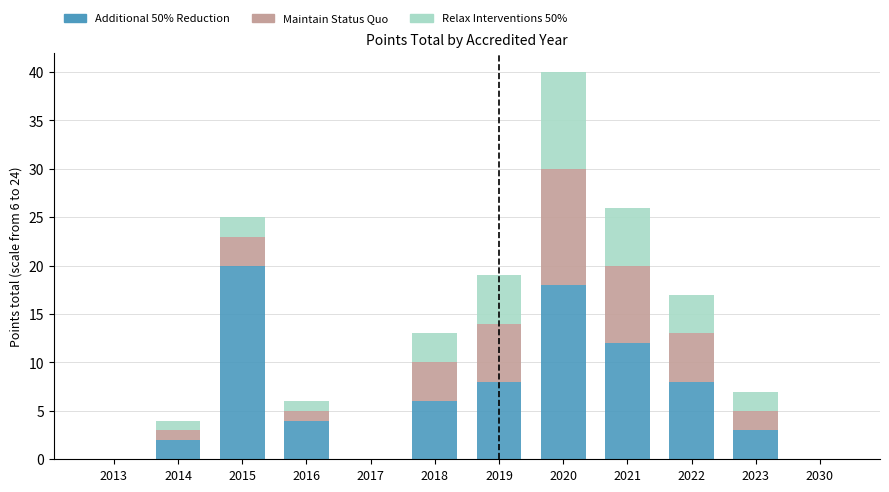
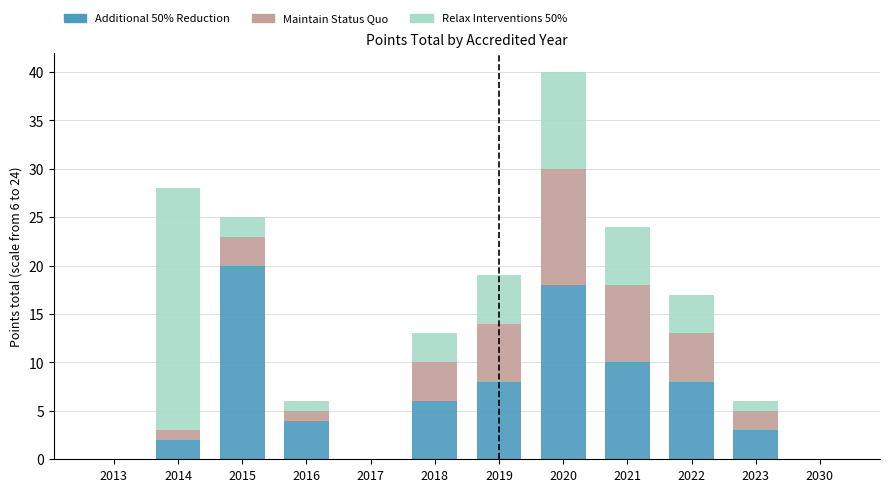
  {
    "Additional 50% Reduction": {
      "2013": 0,
      "2014": 2,
      "2015": 20,
      "2016": 4,
      "2017": 0,
      "2018": 6,
      "2019": 8,
      "2020": 18,
-     "2021": 12,
+     "2021": 10,
      "2022": 8,
      "2023": 3,
      "2030": 0
    },
    "Maintain Status Quo": {
      "2013": 0,
      "2014": 1,
      "2015": 3,
      "2016": 1,
      "2017": 0,
      "2018": 4,
      "2019": 6,
      "2020": 12,
      "2021": 8,
      "2022": 5,
      "2023": 2,
      "2030": 0
    },
    "Relax Interventions 50%": {
      "2013": 0,
-     "2014": 1,
+     "2014": 25,
      "2015": 2,
      "2016": 1,
      "2017": 0,
      "2018": 3,
      "2019": 5,
      "2020": 10,
      "2021": 6,
      "2022": 4,
-     "2023": 2,
+     "2023": 1,
      "2030": 0
    }
  }
